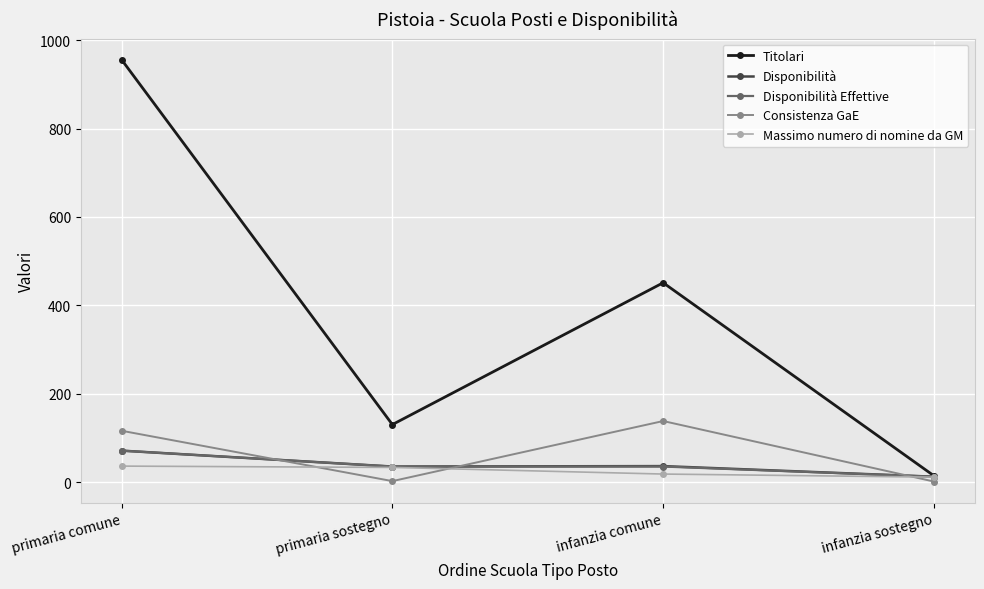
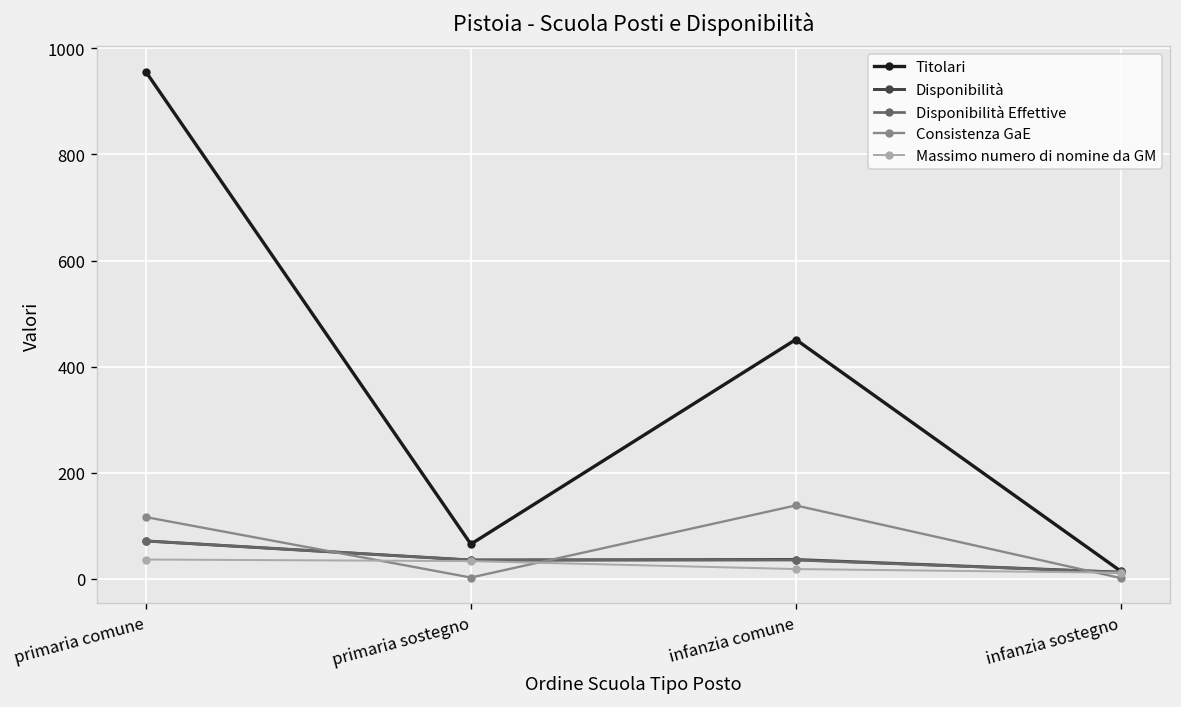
  {
    "Titolari": {
      "primaria comune": 960,
-     "primaria sostegno": 130,
+     "primaria sostegno": 70,
      "infanzia comune": 450
    }
  }
